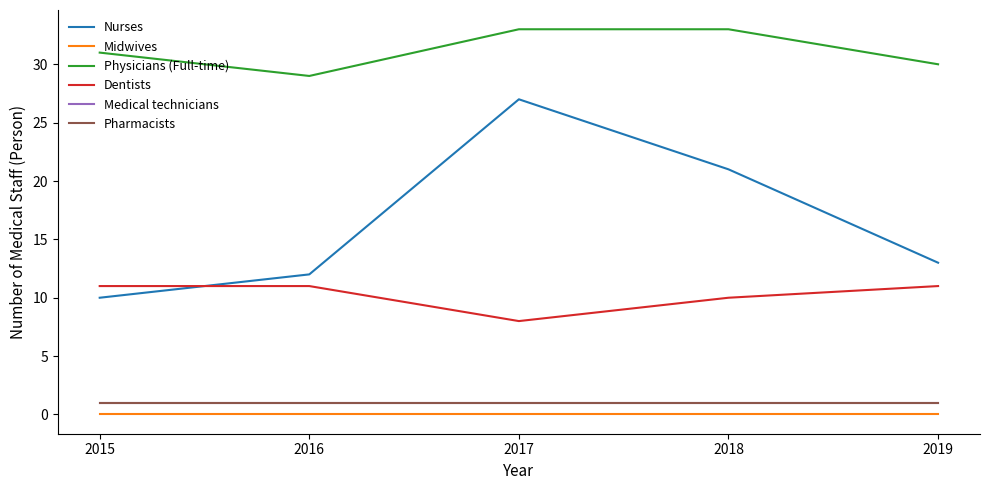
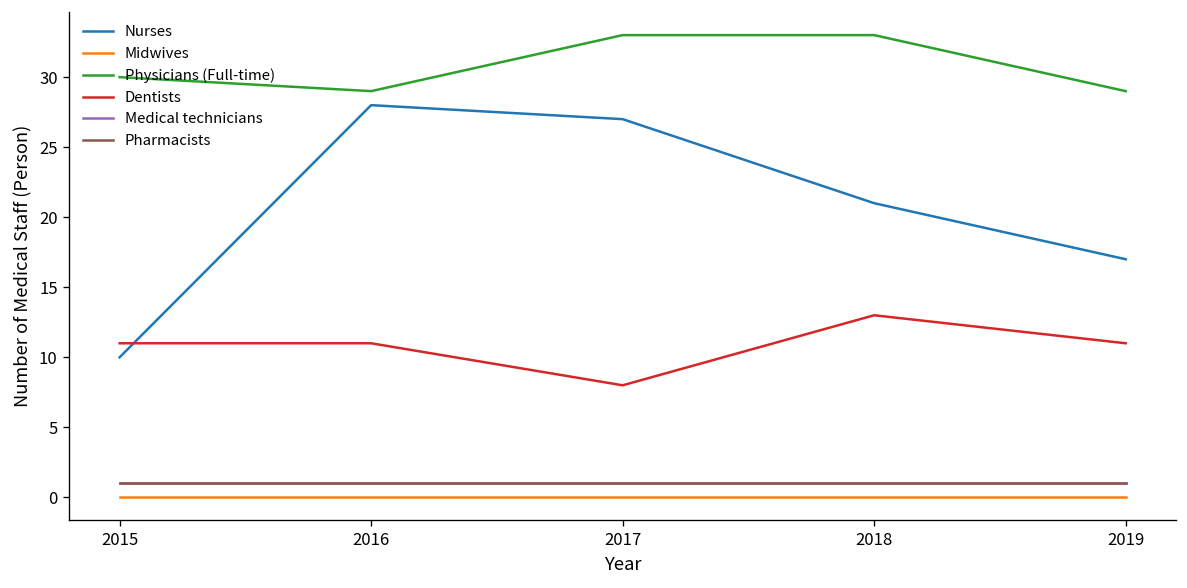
  {
    "Nurses": {
      "2015": 10,
-     "2016": 12,
+     "2016": 28,
      "2017": 27,
      "2018": 21,
-     "2019": 13
+     "2019": 17
    },
    "Midwives": {
      "2015": 0,
      "2016": 0,
      "2017": 0,
      "2018": 0,
      "2019": 0
    },
    "Physicians (Full-time)": {
-     "2015": 31,
+     "2015": 30,
      "2016": 29,
      "2017": 33,
      "2018": 33,
-     "2019": 30
+     "2019": 29
    },
    "Dentists": {
      "2015": 11,
      "2016": 11,
      "2017": 8,
-     "2018": 10,
+     "2018": 13,
      "2019": 11
    },
    "Pharmacists": {
      "2015": 1,
      "2016": 1,
      "2017": 1,
      "2018": 1,
      "2019": 1
    }
  }
